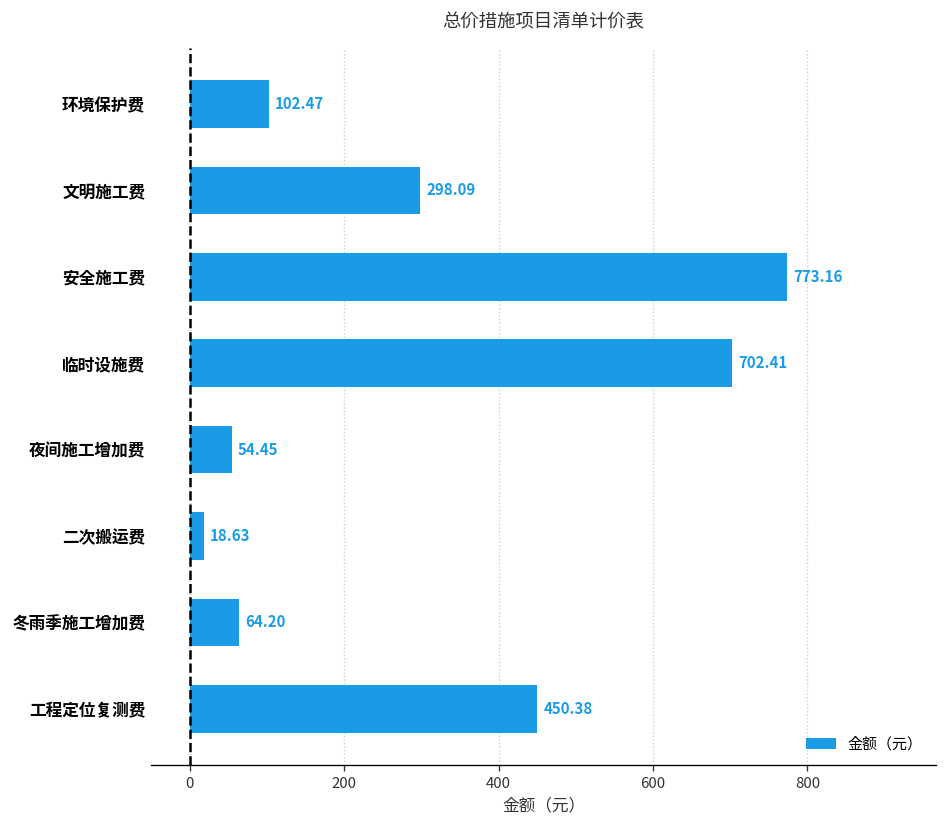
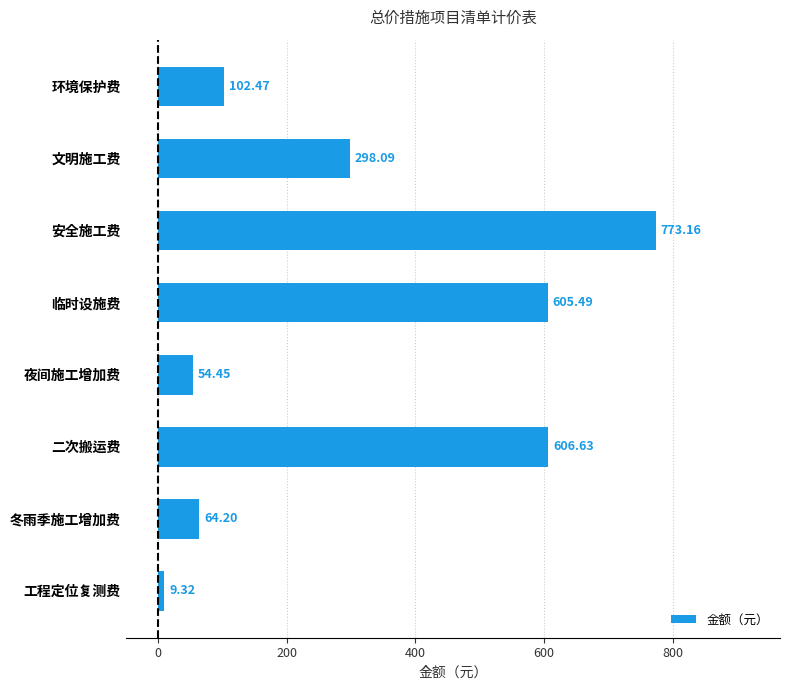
  {
    "环境保护费": 102.47,
    "文明施工费": 298.09,
    "安全施工费": 773.16,
-   "临时设施费": 702.41,
+   "临时设施费": 605.49,
    "夜间施工增加费": 54.45,
-   "二次搬运费": 18.63,
+   "二次搬运费": 606.63,
    "冬雨季施工增加费": 64.20,
-   "工程定位复测费": 450.38
+   "工程定位复测费": 9.32
  }
